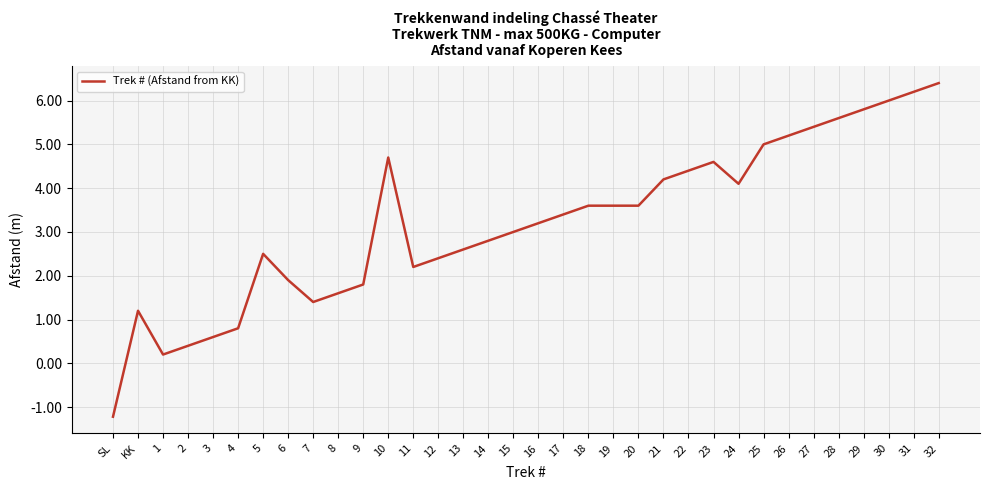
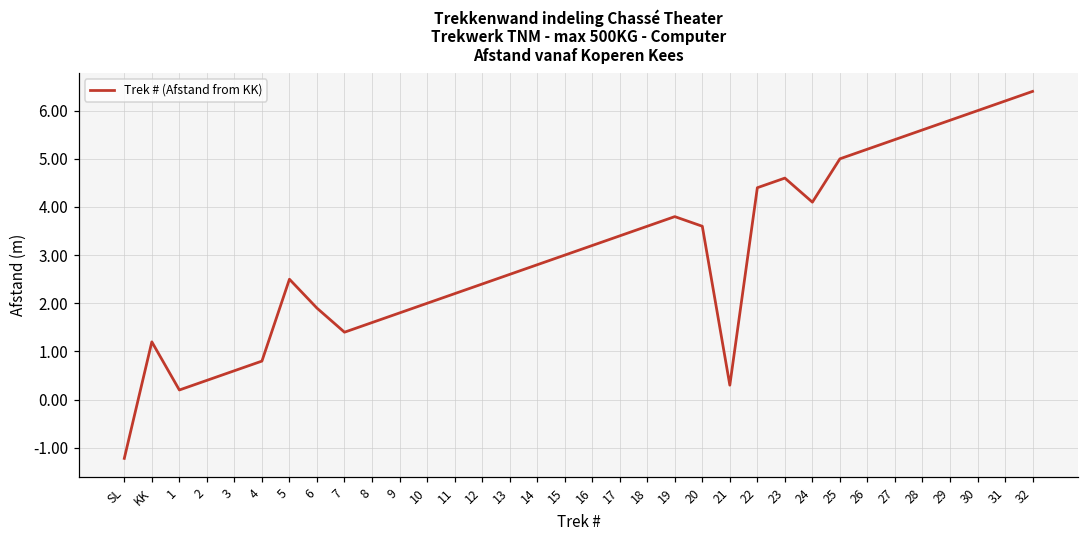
  {
    "SL": -1.2,
    "KK": 1.2,
    "1": 0.2,
    "2": 0.4,
    "3": 0.6,
    "4": 0.8,
    "5": 2.5,
    "6": 1.9,
    "7": 1.4,
    "8": 1.6,
    "9": 1.8,
-   "10": 4.7,
+   "10": 2.0,
    "11": 2.2,
    "12": 2.4,
    "13": 2.6,
    "14": 2.8,
    "15": 3.0,
    "16": 3.2,
    "17": 3.4,
    "18": 3.6,
-   "19": 3.6,
+   "19": 3.8,
    "20": 3.6,
-   "21": 4.2,
+   "21": 0.3,
    "22": 4.4,
    "23": 4.6,
    "24": 4.1,
    "25": 5.0,
    "26": 5.2,
    "27": 5.4,
    "28": 5.6,
    "29": 5.8,
    "30": 6.0,
    "31": 6.2,
    "32": 6.4
  }
